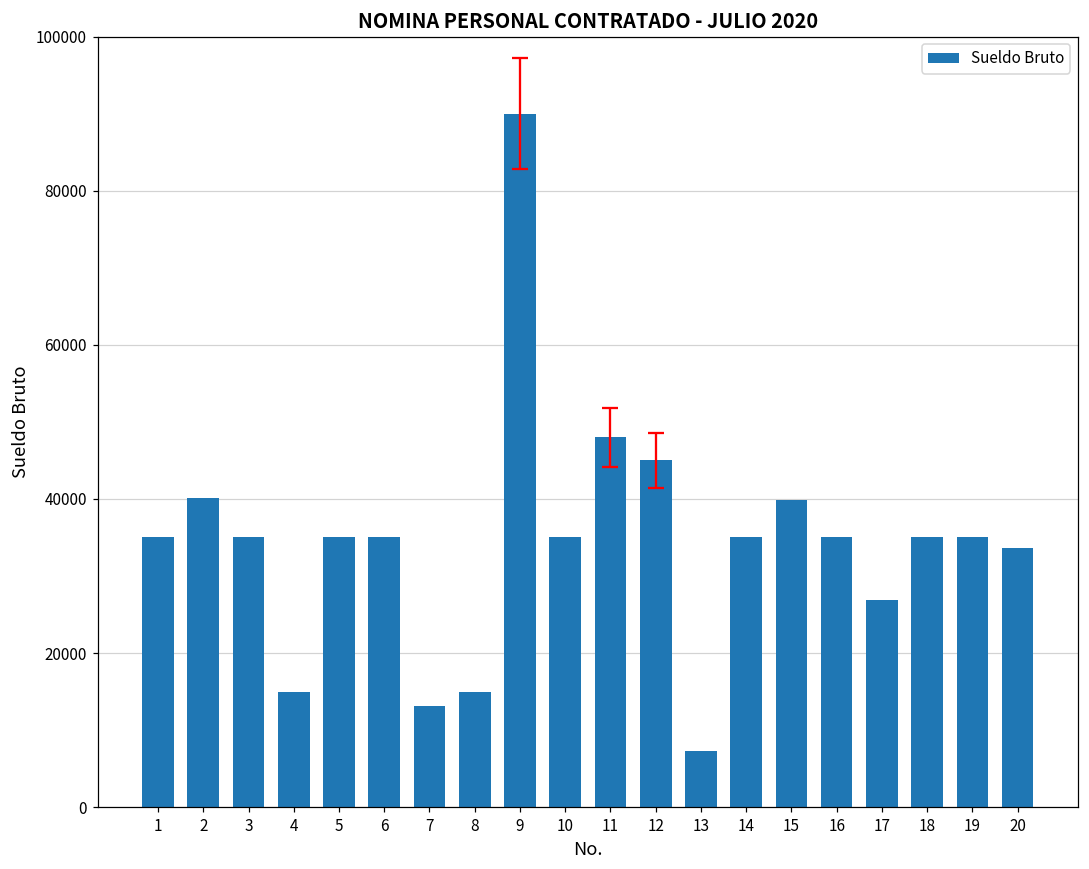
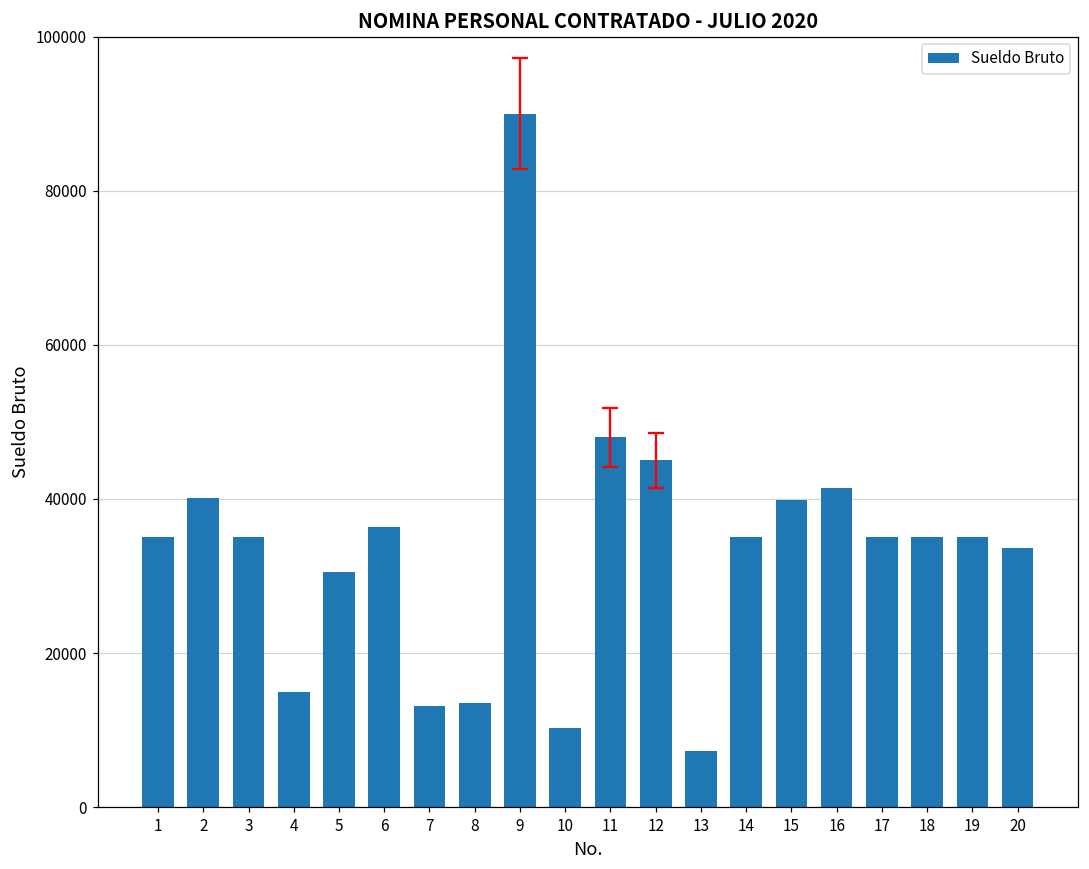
  {
    "Sueldo Bruto": {
      "1": 35000,
      "2": 40000,
      "3": 35000,
      "4": 15000,
-     "5": 35000,
-     "6": 35000,
+     "5": 30000,
+     "6": 36000,
      "7": 13000,
-     "8": 15000,
+     "8": 13000,
      "9": 90000,
-     "10": 35000,
+     "10": 10000,
      "11": 48000,
      "12": 45000,
      "13": 7000,
      "14": 35000,
      "15": 40000,
-     "16": 35000,
-     "17": 27000,
+     "16": 41000,
+     "17": 35000,
      "18": 35000,
      "19": 35000,
      "20": 34000
    }
  }
